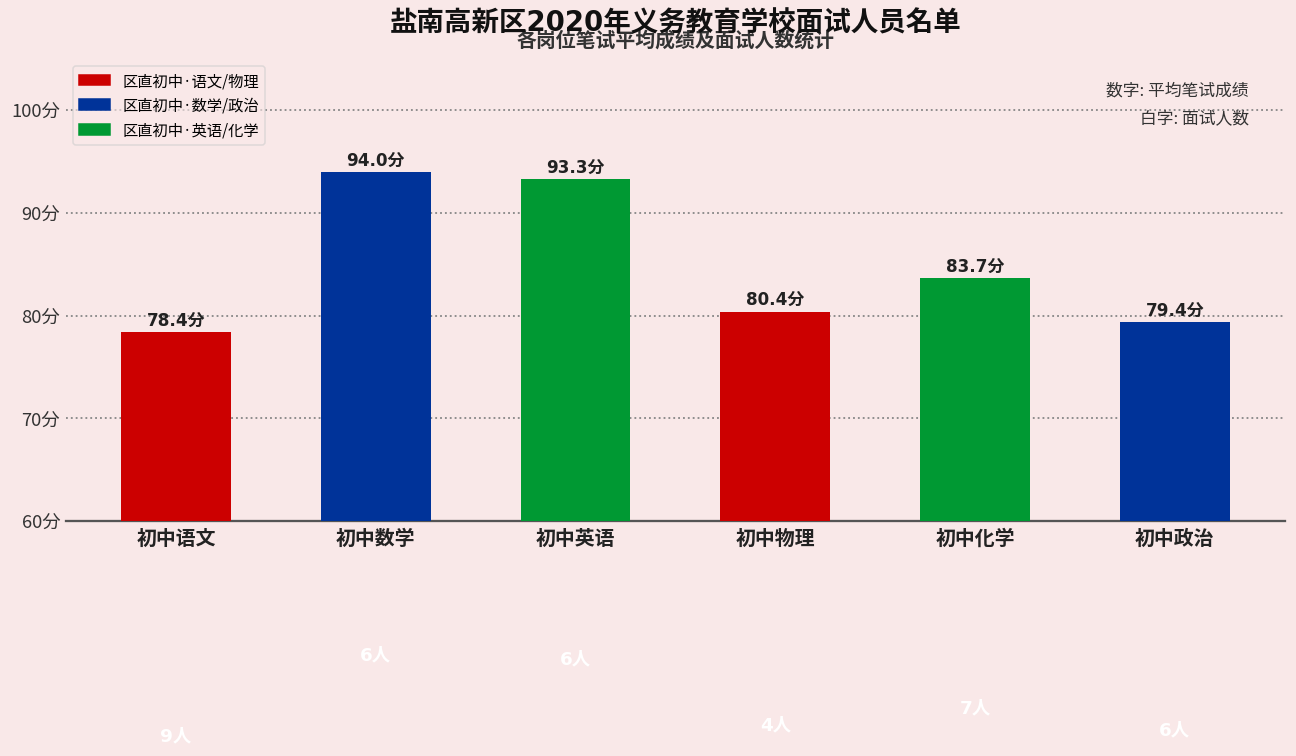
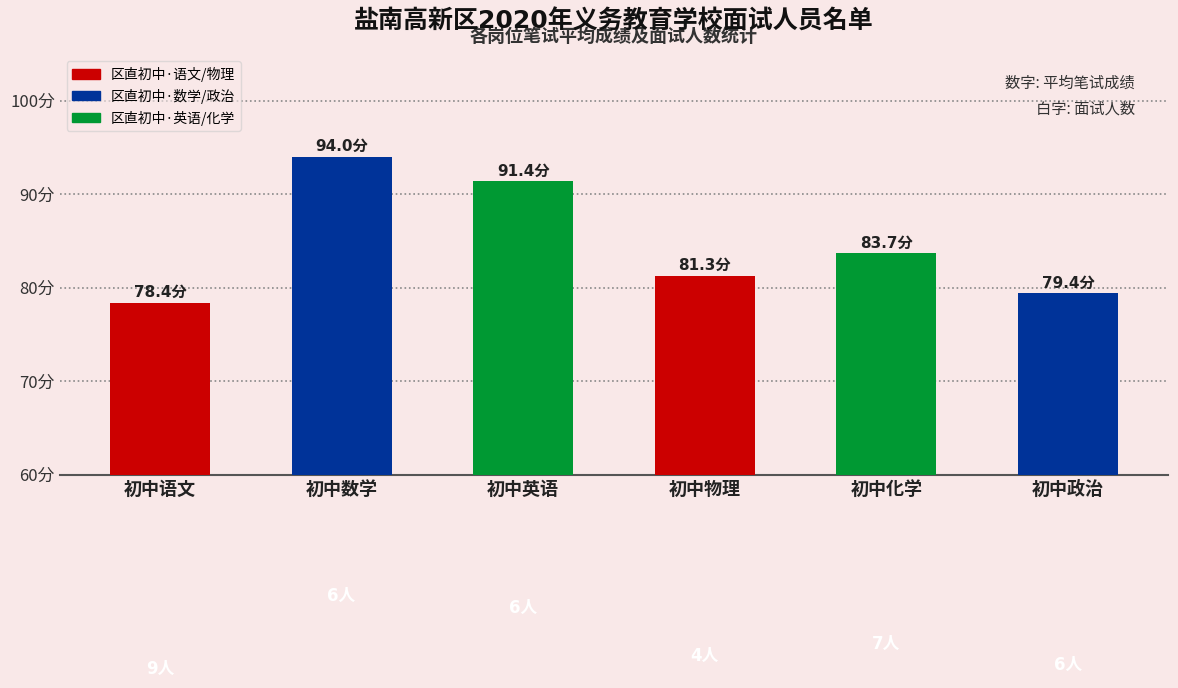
  {
    "初中语文": "78.4分",
    "初中数学": "94.0分",
-   "初中英语": "93.3分",
-   "初中物理": "80.4分",
+   "初中英语": "91.4分",
+   "初中物理": "81.3分",
    "初中化学": "83.7分",
    "初中政治": "79.4分"
  }
